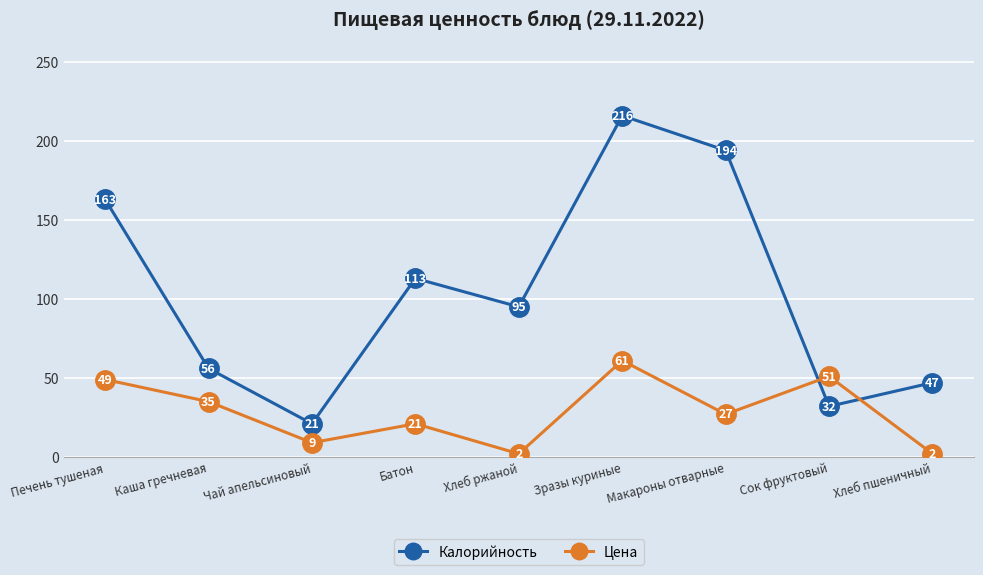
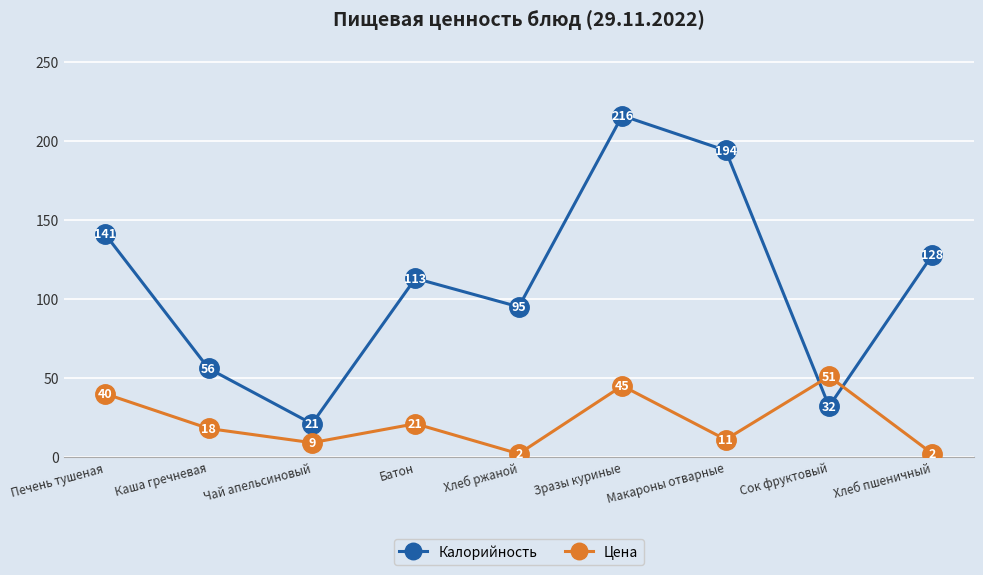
  {
    "Калорийность": {
-     "Печень тушеная": 163,
+     "Печень тушеная": 141,
      "Каша гречневая": 56,
      "Чай апельсиновый": 21,
      "Батон": 113,
      "Хлеб ржаной": 95,
      "Зразы куриные": 216,
      "Макароны отварные": 194,
      "Сок фруктовый": 32,
-     "Хлеб пшеничный": 47
+     "Хлеб пшеничный": 128
    },
    "Цена": {
-     "Печень тушеная": 49,
-     "Каша гречневая": 35,
+     "Печень тушеная": 40,
+     "Каша гречневая": 18,
      "Чай апельсиновый": 9,
      "Батон": 21,
      "Хлеб ржаной": 2,
-     "Зразы куриные": 61,
-     "Макароны отварные": 27,
+     "Зразы куриные": 45,
+     "Макароны отварные": 11,
      "Сок фруктовый": 51,
      "Хлеб пшеничный": 2
    }
  }
